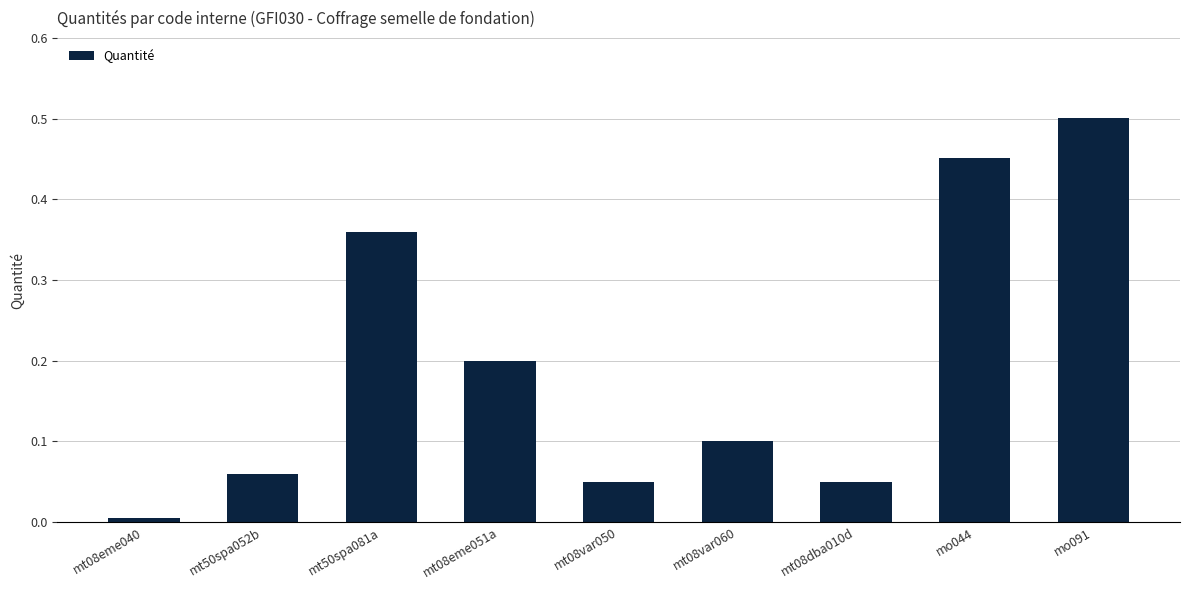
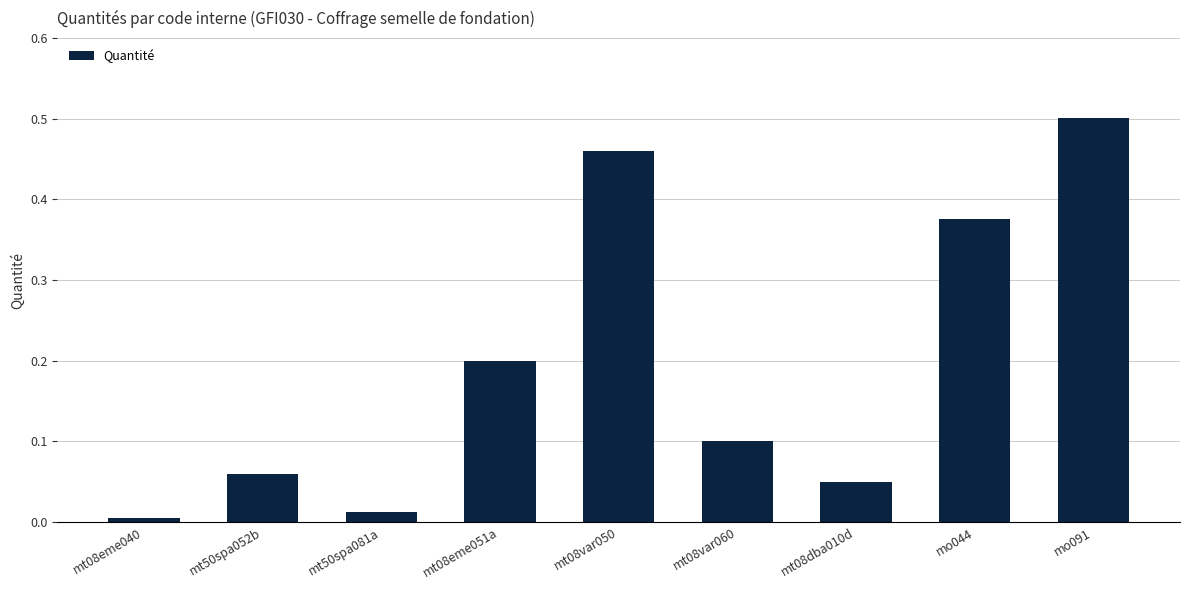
  {
    "mt08eme040": 0.01,
    "mt50spa052b": 0.06,
-   "mt50spa081a": 0.36,
+   "mt50spa081a": 0.01,
    "mt08eme051a": 0.20,
-   "mt08var050": 0.05,
+   "mt08var050": 0.46,
    "mt08var060": 0.10,
    "mt08dba010d": 0.05,
-   "mo044": 0.45,
+   "mo044": 0.38,
    "mo091": 0.50
  }
